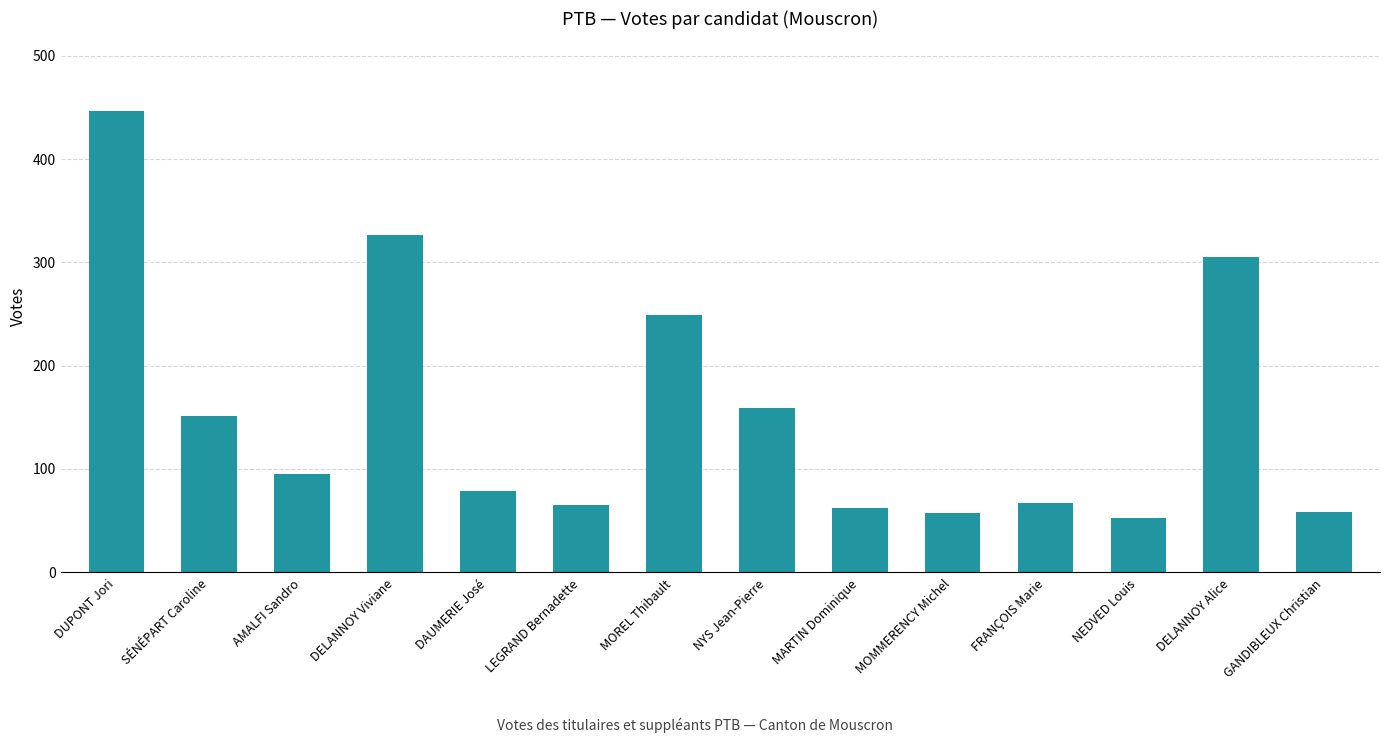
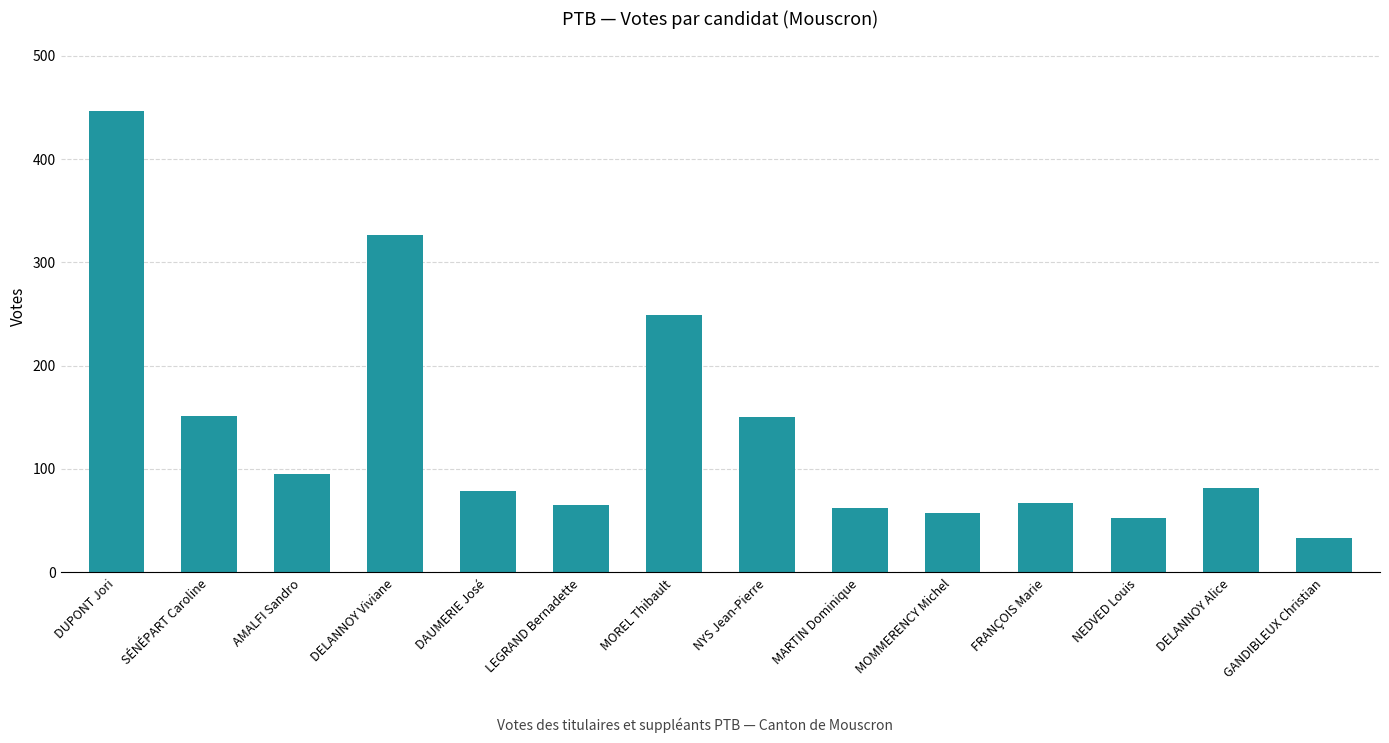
  {
    "DUPONT Jori": 447,
    "SÉNÉPART Caroline": 151,
    "AMALFI Sandro": 95,
    "DELANNOY Viviane": 327,
    "DAUMERIE José": 79,
    "LEGRAND Bernadette": 65,
    "MOREL Thibault": 249,
-   "NYS Jean-Pierre": 159,
+   "NYS Jean-Pierre": 150,
    "MARTIN Dominique": 62,
    "MOMMERENCY Michel": 57,
    "FRANÇOIS Marie": 67,
    "NEDVED Louis": 53,
-   "DELANNOY Alice": 305,
-   "GANDIBLEUX Christian": 58
+   "DELANNOY Alice": 82,
+   "GANDIBLEUX Christian": 33
  }
